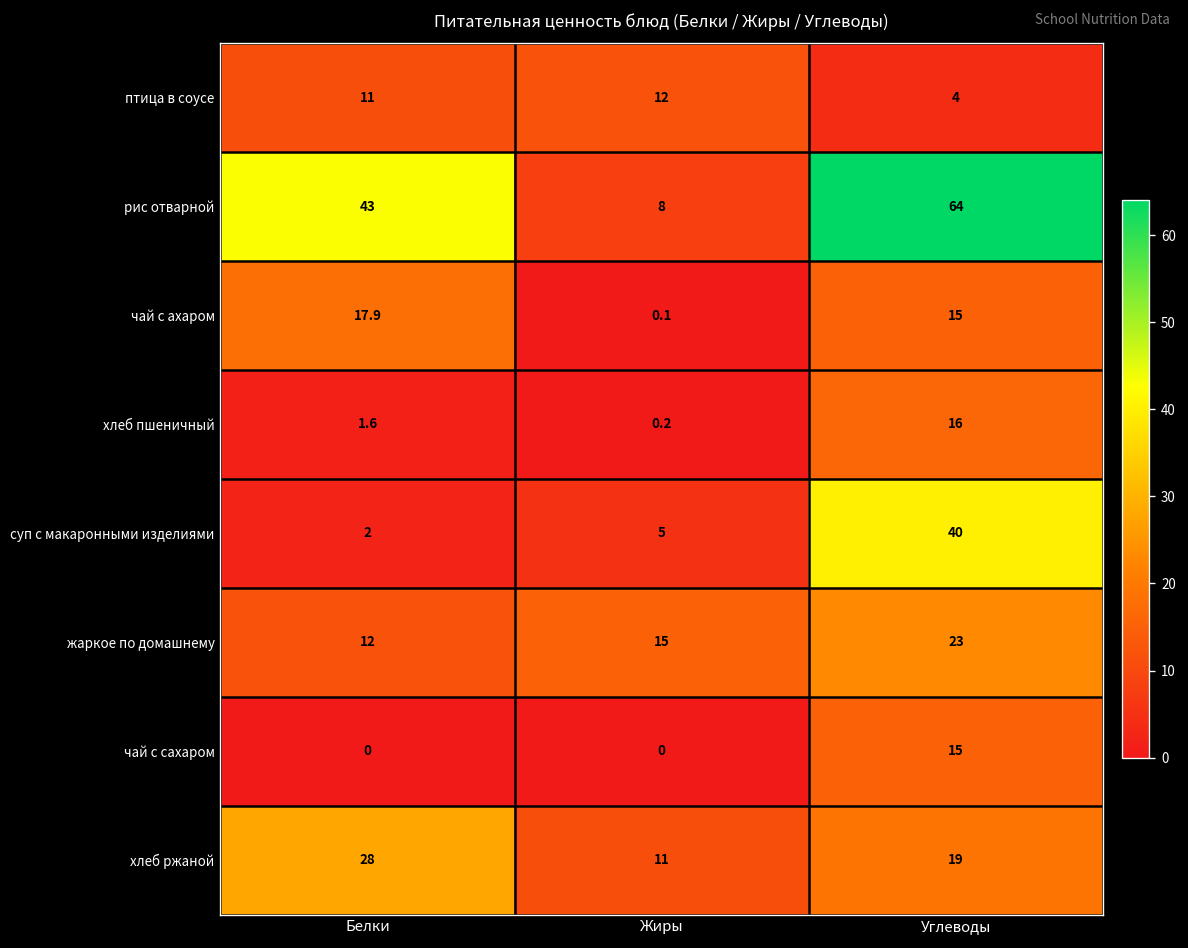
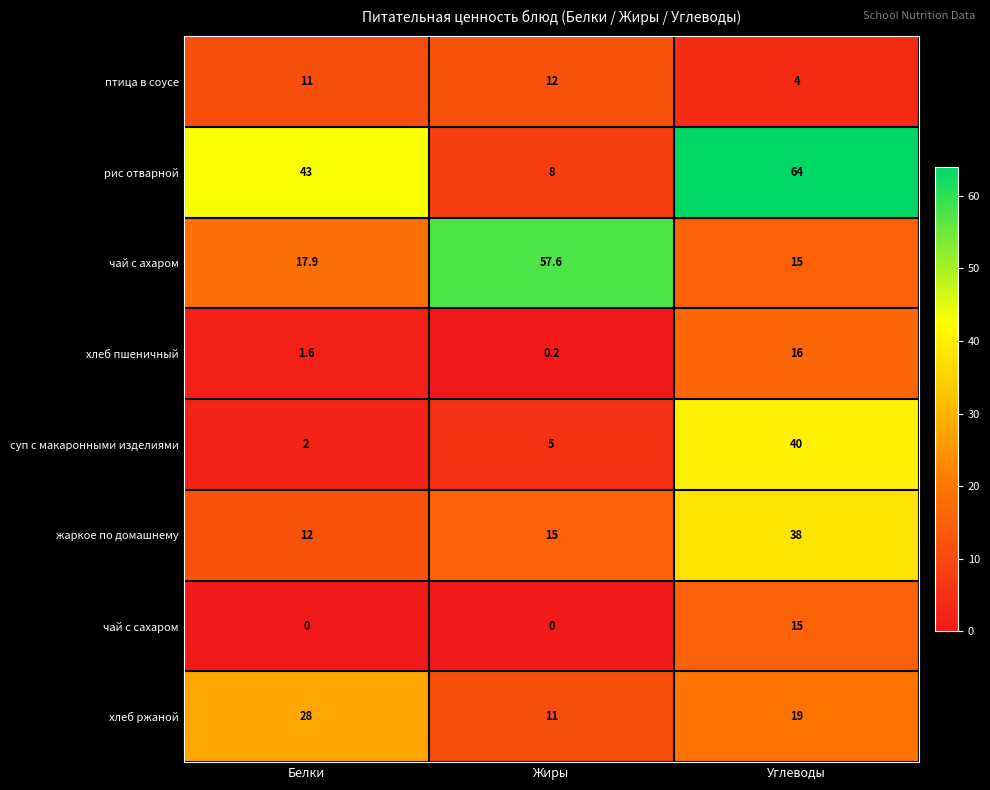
  {
    "птица в соусе": {
      "Белки": 11,
      "Жиры": 12,
      "Углеводы": 4
    },
    "рис отварной": {
      "Белки": 43,
      "Жиры": 8,
      "Углеводы": 64
    },
    "чай с ахаром": {
      "Белки": 17.9,
-     "Жиры": 0.1,
+     "Жиры": 57.6,
      "Углеводы": 15
    },
    "хлеб пшеничный": {
      "Белки": 1.6,
      "Жиры": 0.2,
      "Углеводы": 16
    },
    "суп с макаронными изделиями": {
      "Белки": 2,
      "Жиры": 5,
      "Углеводы": 40
    },
    "жаркое по домашнему": {
      "Белки": 12,
      "Жиры": 15,
-     "Углеводы": 23
+     "Углеводы": 38
    },
    "чай с сахаром": {
      "Белки": 0,
      "Жиры": 0,
      "Углеводы": 15
    },
    "хлеб ржаной": {
      "Белки": 28,
      "Жиры": 11,
      "Углеводы": 19
    }
  }
